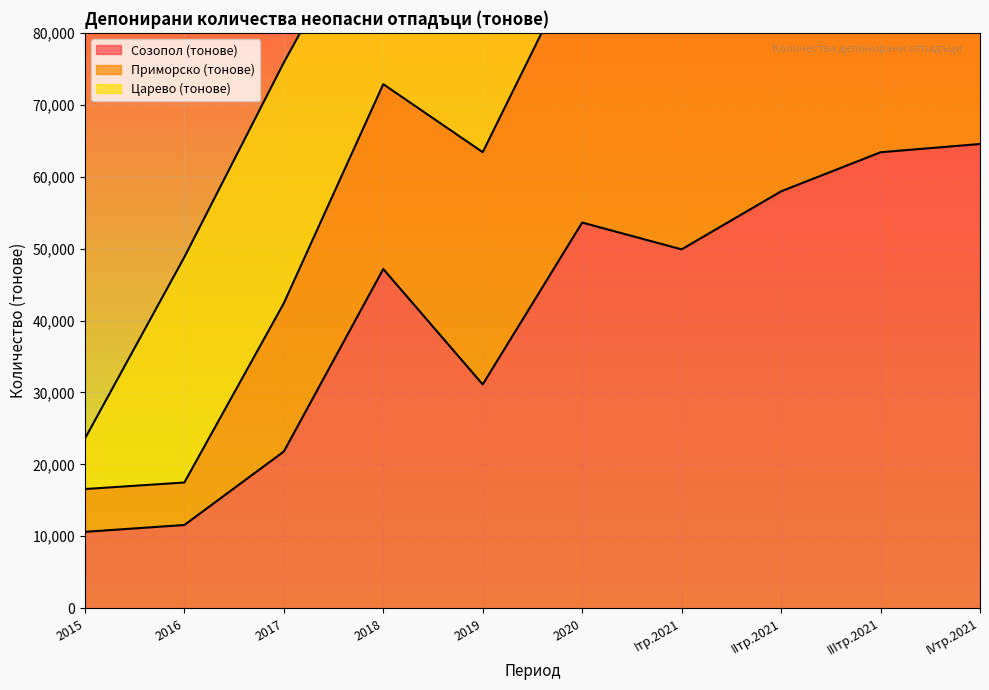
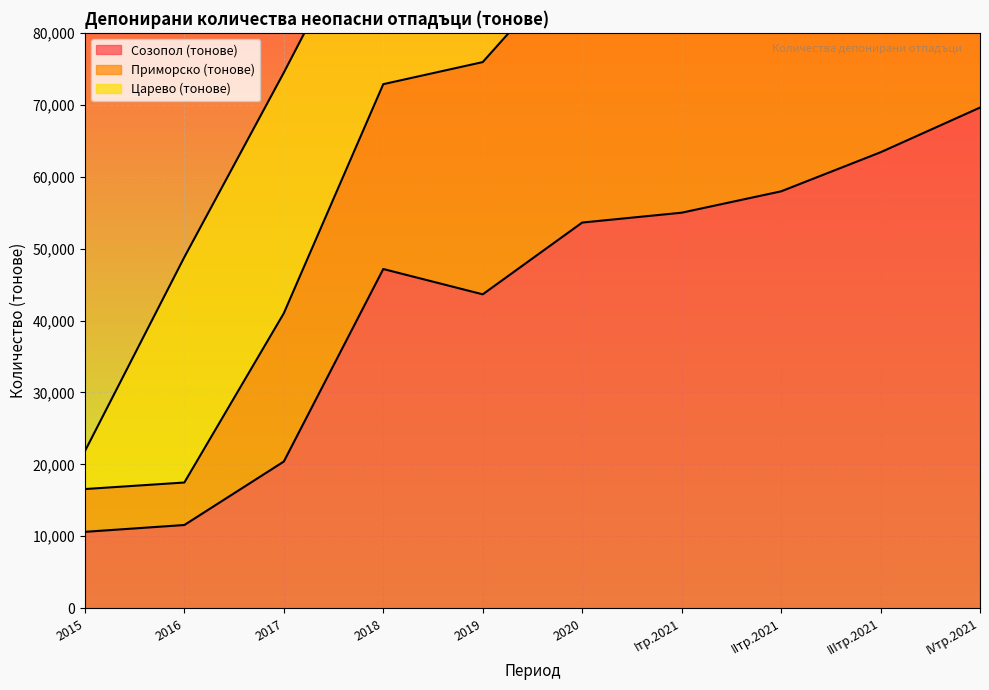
  {
    "Созопол (тонове)": {
      "2015": "11,000",
      "2016": "12,000",
-     "2017": "22,000",
+     "2017": "20,000",
      "2018": "47,000",
-     "2019": "31,000",
+     "2019": "44,000",
      "2020": "54,000",
-     "Iтр.2021": "50,000",
+     "Iтр.2021": "55,000",
      "IIтр.2021": "58,000",
      "IIIтр.2021": "63,000",
-     "IVтр.2021": "65,000"
+     "IVтр.2021": "70,000"
    },
    "Приморско (тонове)": {
      "2015": "6,000",
      "2016": "6,000",
      "2017": "21,000",
      "2018": "26,000",
      "2019": "32,000"
    },
    "Царево (тонове)": {
-     "2015": "7,000",
+     "2015": "5,000",
      "2016": "31,000",
      "2017": "33,000"
    }
  }
